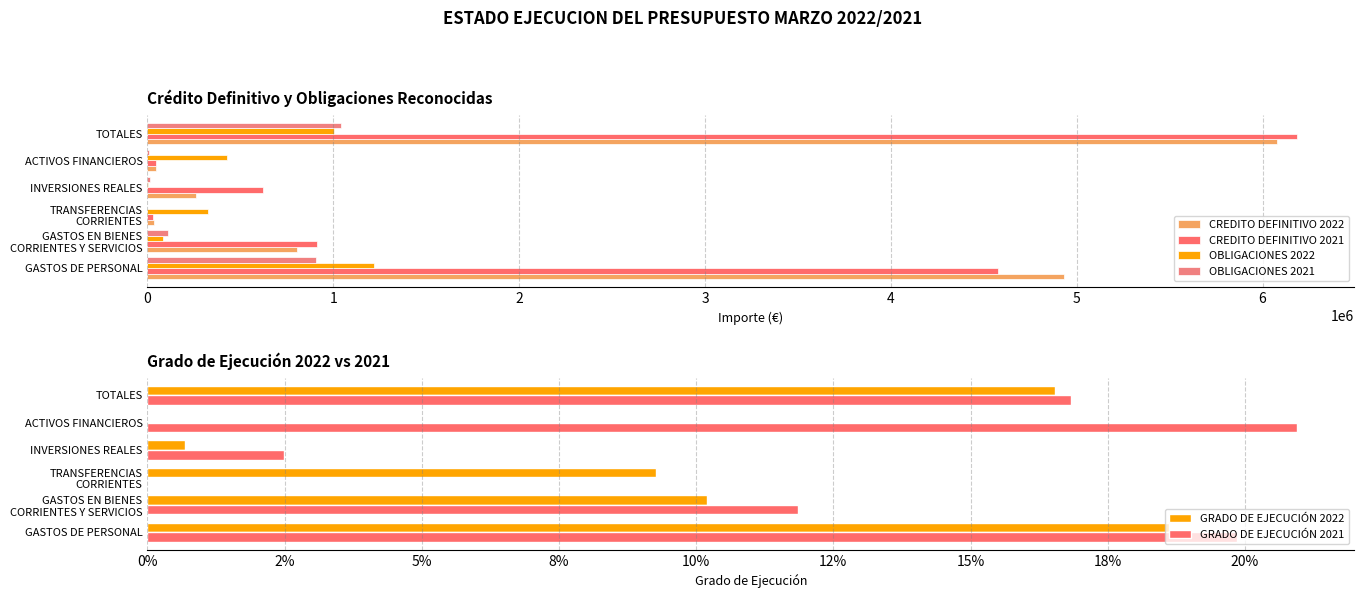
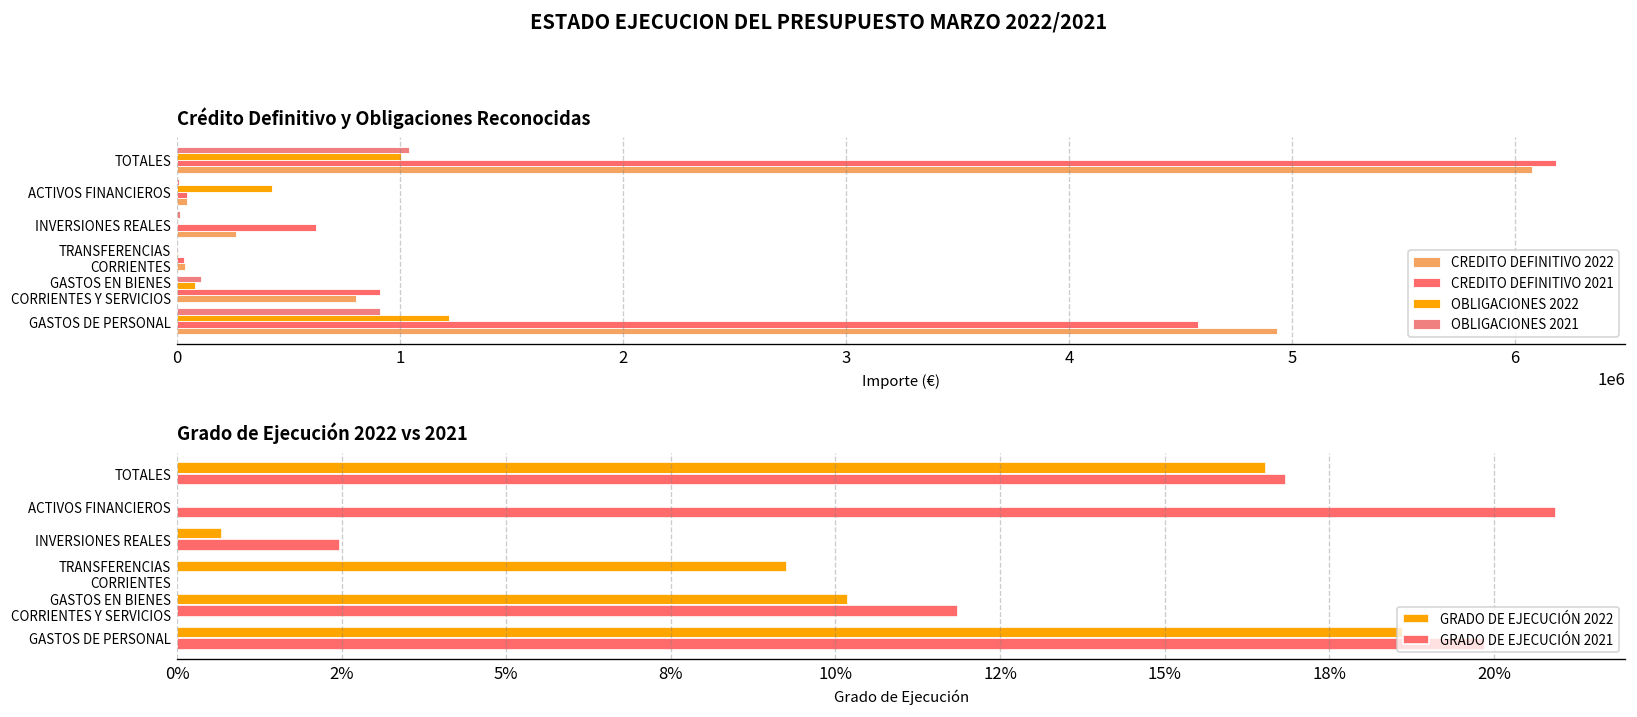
  {
    "Crédito Definitivo y Obligaciones Reconocidas": {
      "OBLIGACIONES 2022": {
        "TOTALES": 1010000,
        "ACTIVOS FINANCIEROS": 430000,
-       "TRANSFERENCIAS CORRIENTES": 330000,
+       "TRANSFERENCIAS CORRIENTES": 0,
        "GASTOS EN BIENES CORRIENTES Y SERVICIOS": 80000,
        "GASTOS DE PERSONAL": 1220000
      }
    }
  }
